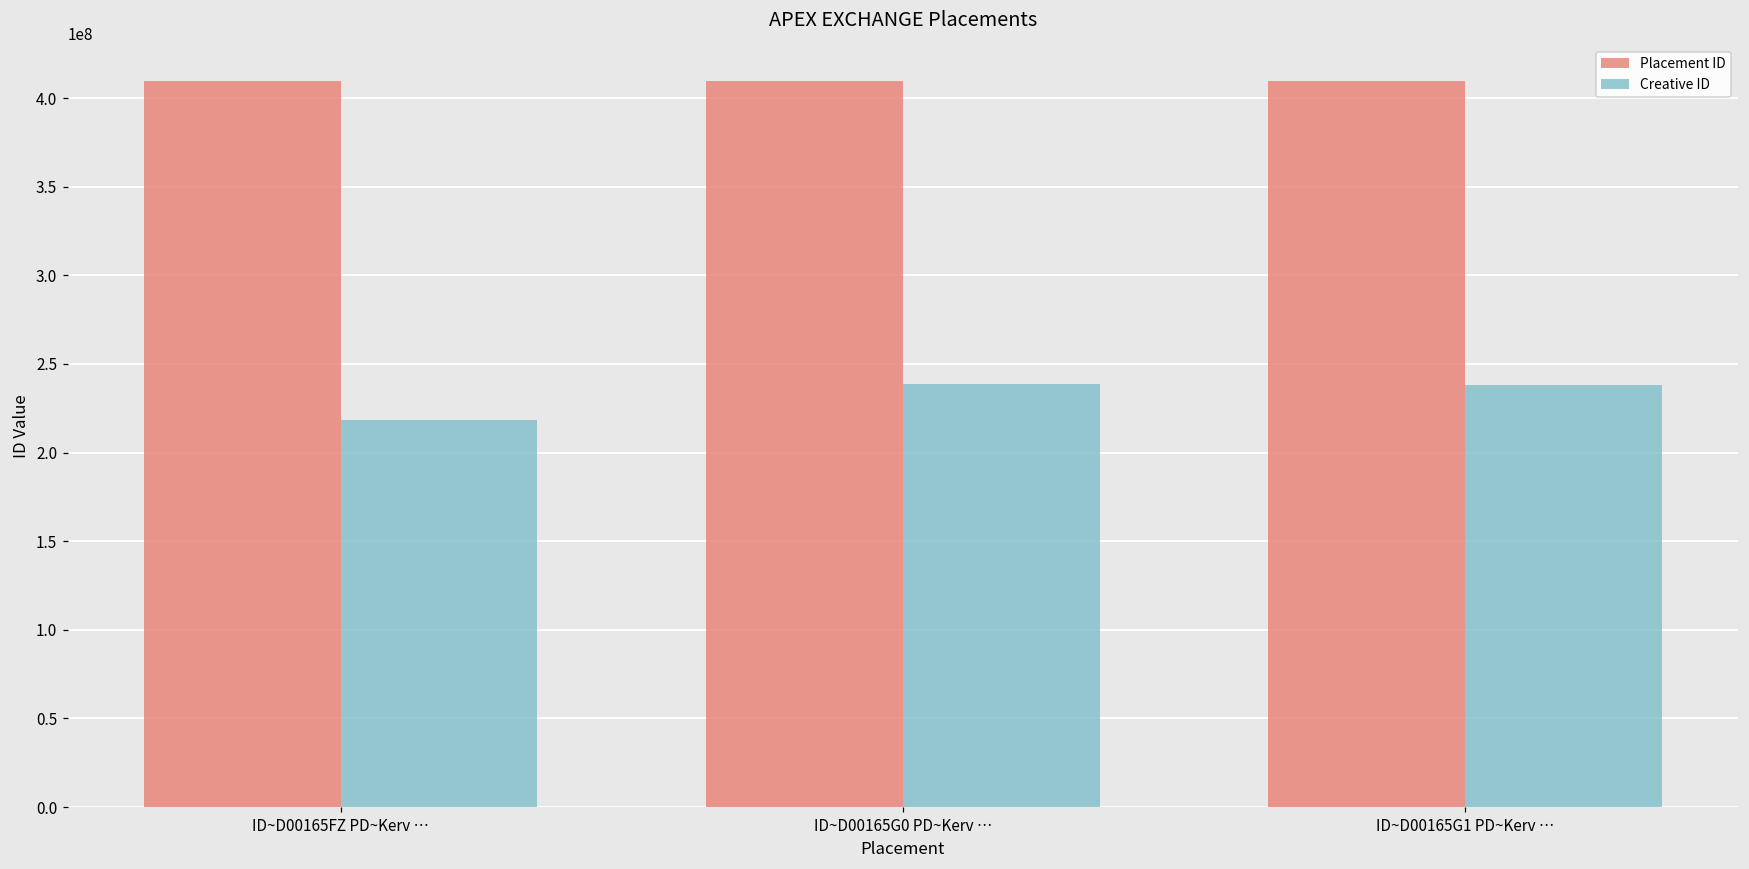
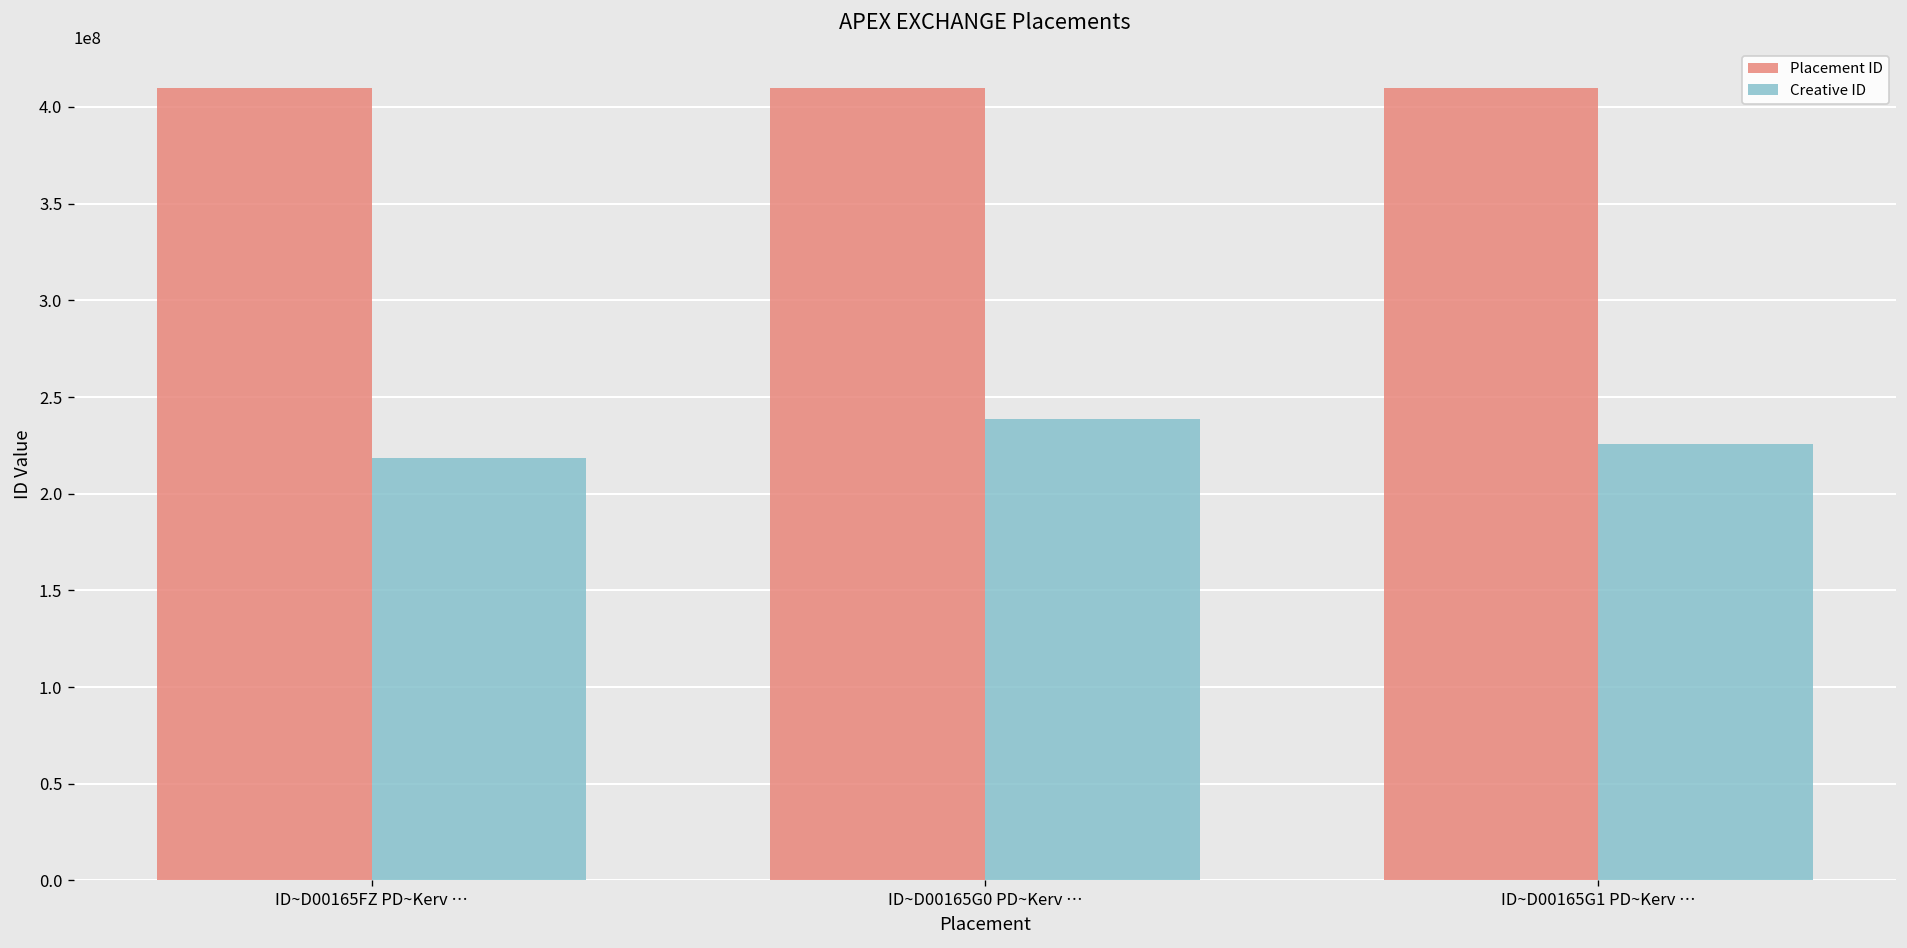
  {
    "Placement ID": {
      "ID~D00165FZ PD~Kerv …": 410000000,
      "ID~D00165G0 PD~Kerv …": 410000000,
      "ID~D00165G1 PD~Kerv …": 410000000
    },
    "Creative ID": {
      "ID~D00165FZ PD~Kerv …": 218000000,
      "ID~D00165G0 PD~Kerv …": 239000000,
-     "ID~D00165G1 PD~Kerv …": 238000000
+     "ID~D00165G1 PD~Kerv …": 226000000
    }
  }
